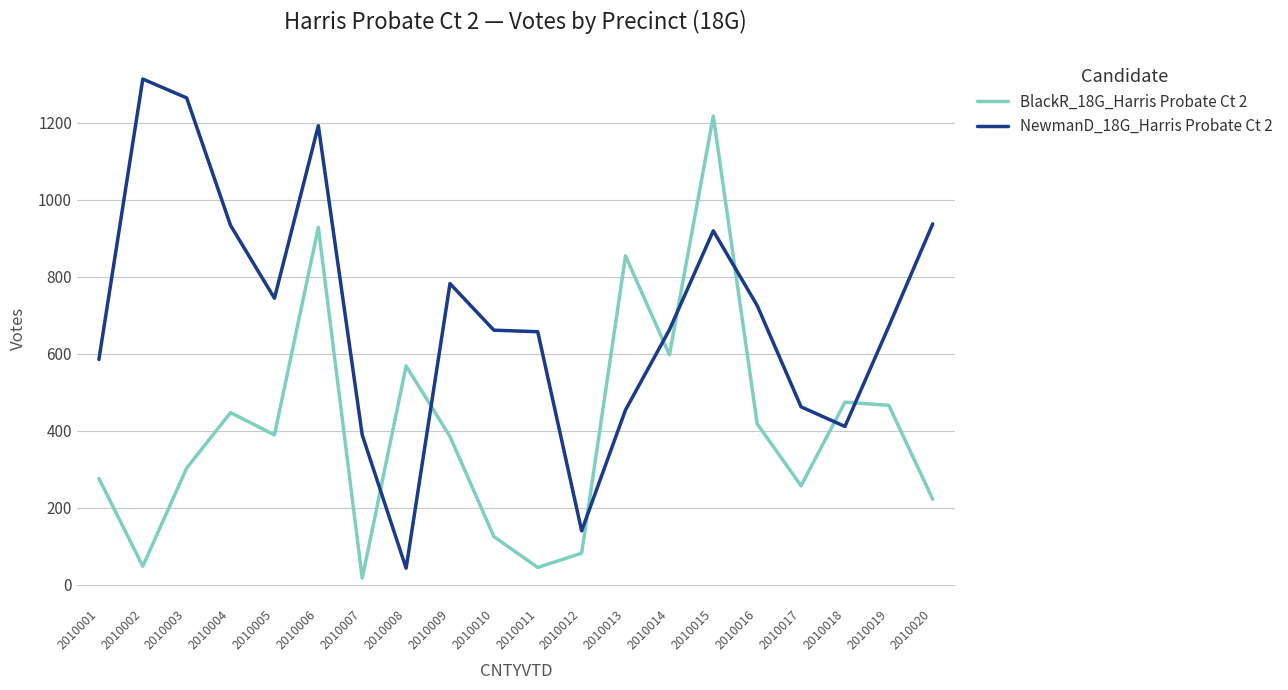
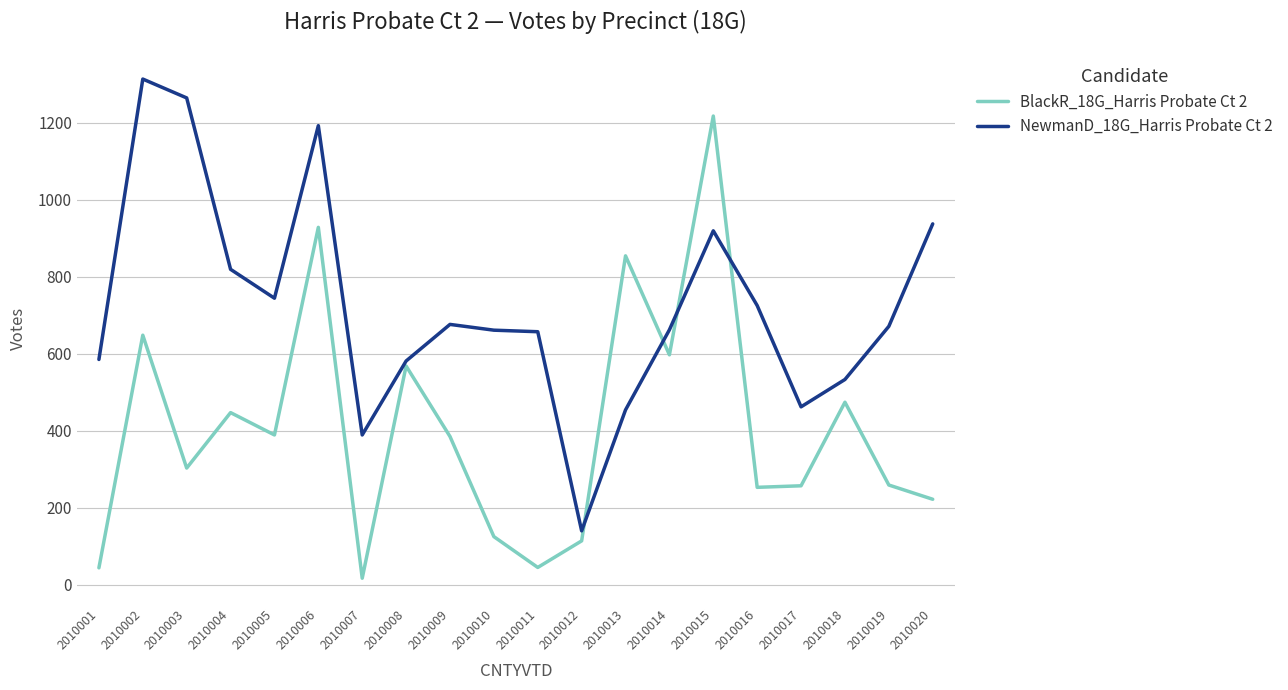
  {
    "BlackR_18G_Harris Probate Ct 2": {
-     "2010001": 280,
-     "2010002": 50,
+     "2010001": 40,
+     "2010002": 650,
      "2010003": 300,
      "2010004": 450,
      "2010005": 390,
      "2010006": 930,
      "2010007": 20,
      "2010008": 570,
      "2010009": 390,
      "2010010": 130,
      "2010011": 50,
-     "2010012": 80,
+     "2010012": 110,
      "2010013": 850,
      "2010014": 600,
      "2010015": 1220,
-     "2010016": 420,
+     "2010016": 250,
      "2010017": 260,
      "2010018": 470,
-     "2010019": 470,
+     "2010019": 260,
      "2010020": 220
    },
    "NewmanD_18G_Harris Probate Ct 2": {
      "2010001": 590,
      "2010002": 1310,
      "2010003": 1260,
-     "2010004": 930,
+     "2010004": 820,
      "2010005": 740,
      "2010006": 1190,
      "2010007": 390,
-     "2010008": 40,
-     "2010009": 780,
+     "2010008": 580,
+     "2010009": 680,
      "2010010": 660,
      "2010011": 660,
      "2010012": 140,
      "2010013": 450,
      "2010014": 660,
      "2010015": 920,
      "2010016": 730,
      "2010017": 460,
-     "2010018": 410,
+     "2010018": 530,
      "2010019": 670,
      "2010020": 940
    }
  }
